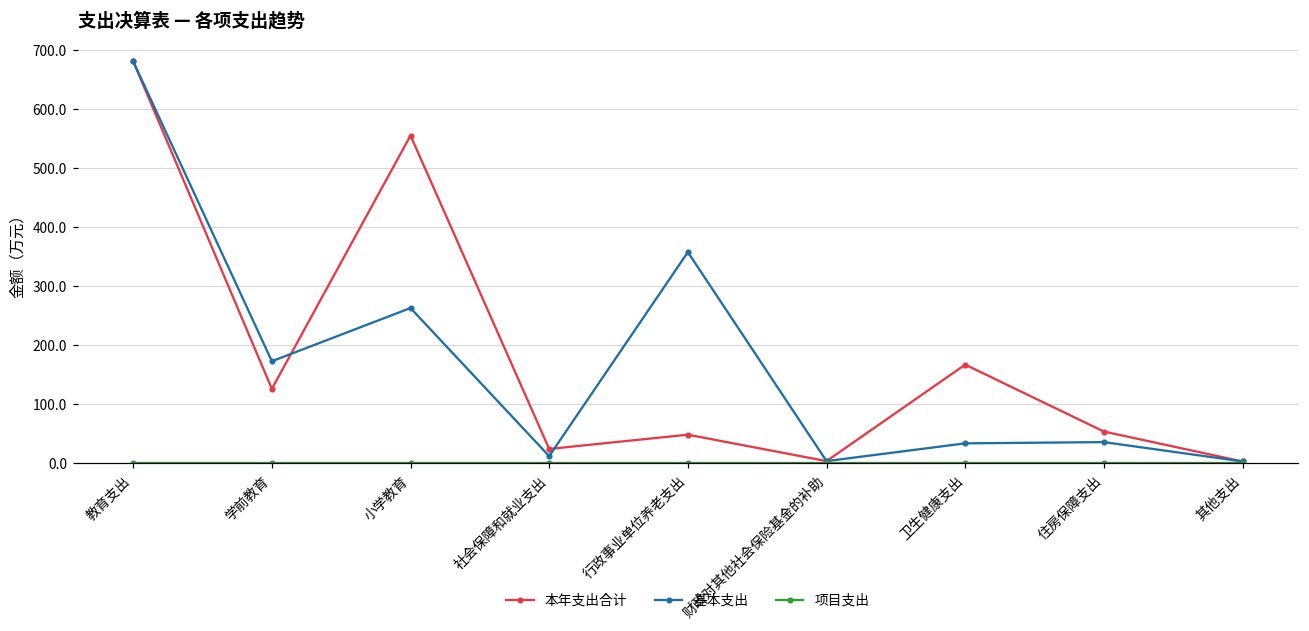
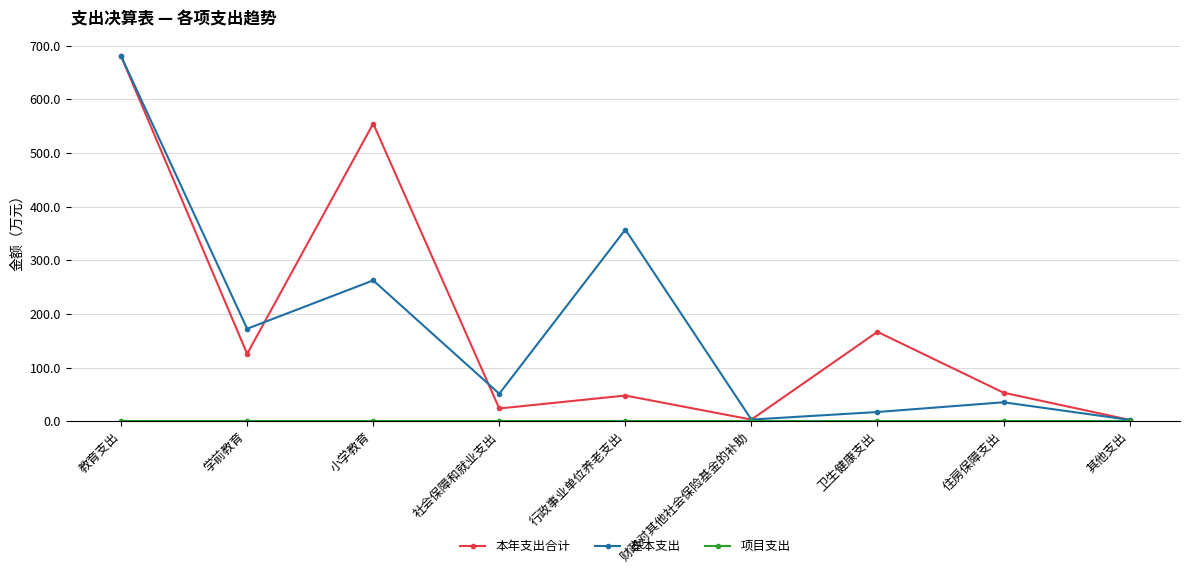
  {
    "本年支出合计": {
      "学前教育": 130,
      "小学教育": 550,
      "社会保障和就业支出": 20,
      "行政事业单位养老支出": 50,
      "卫生健康支出": 170,
      "住房保障支出": 50
    },
    "基本支出": {
      "学前教育": 170,
      "小学教育": 260,
-     "社会保障和就业支出": 10,
+     "社会保障和就业支出": 50,
      "行政事业单位养老支出": 360,
-     "卫生健康支出": 30,
+     "卫生健康支出": 20,
      "住房保障支出": 40
    },
    "项目支出": {
      "教育支出": 0,
      "学前教育": 0,
      "小学教育": 0,
      "社会保障和就业支出": 0,
      "行政事业单位养老支出": 0,
      "卫生健康支出": 0,
      "住房保障支出": 0
    }
  }
